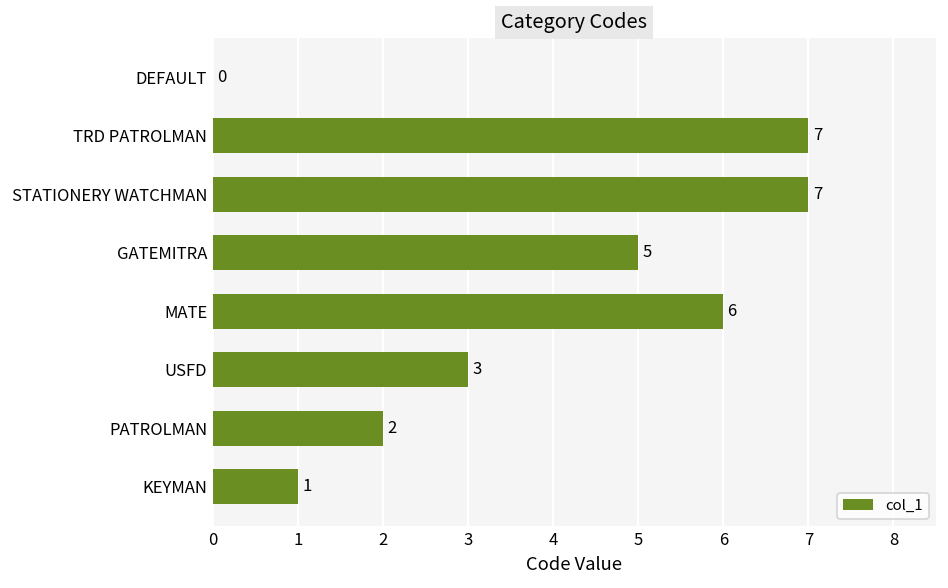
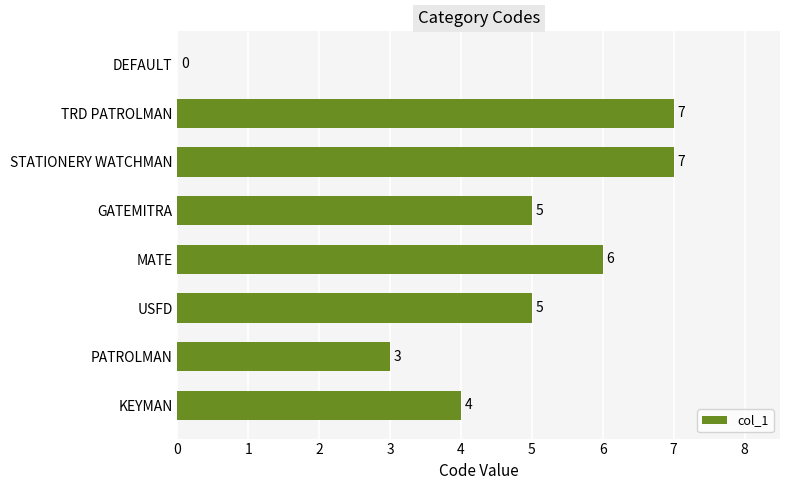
  {
    "DEFAULT": 0,
    "TRD PATROLMAN": 7,
    "STATIONERY WATCHMAN": 7,
    "GATEMITRA": 5,
    "MATE": 6,
-   "USFD": 3,
-   "PATROLMAN": 2,
-   "KEYMAN": 1
+   "USFD": 5,
+   "PATROLMAN": 3,
+   "KEYMAN": 4
  }
